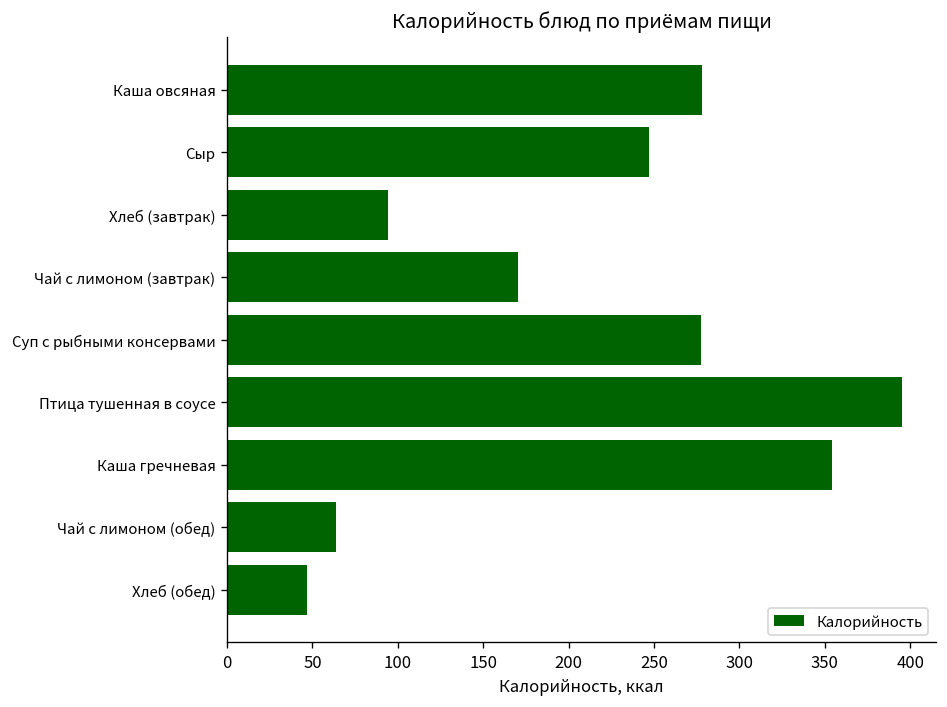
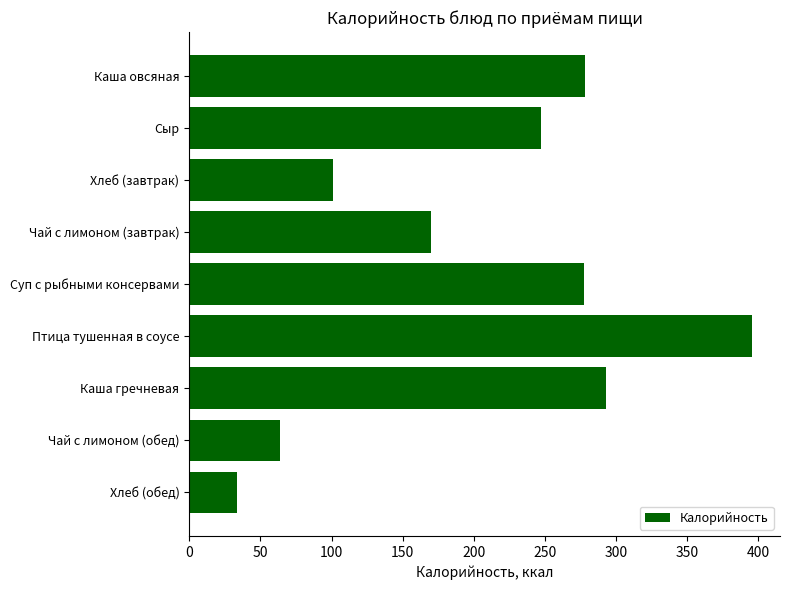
  {
    "Каша овсяная": 278,
    "Сыр": 247,
-   "Хлеб (завтрак)": 94,
+   "Хлеб (завтрак)": 101,
    "Чай с лимоном (завтрак)": 170,
    "Суп с рыбными консервами": 277,
    "Птица тушенная в соусе": 395,
-   "Каша гречневая": 354,
+   "Каша гречневая": 293,
    "Чай с лимоном (обед)": 64,
-   "Хлеб (обед)": 47
+   "Хлеб (обед)": 34
  }
